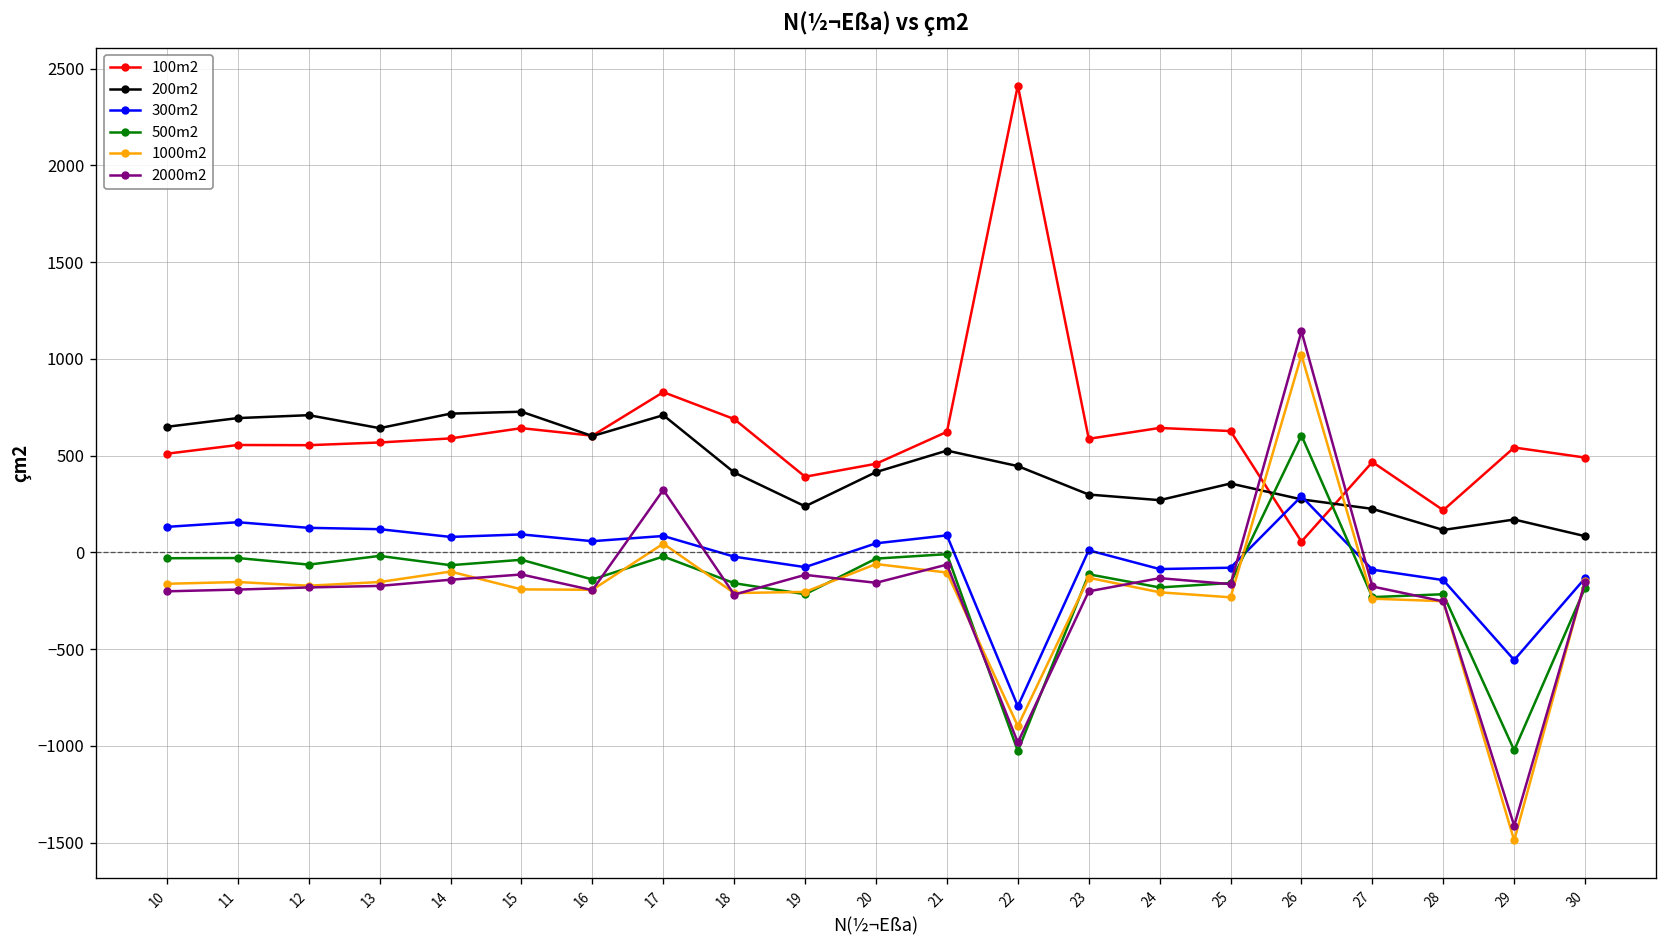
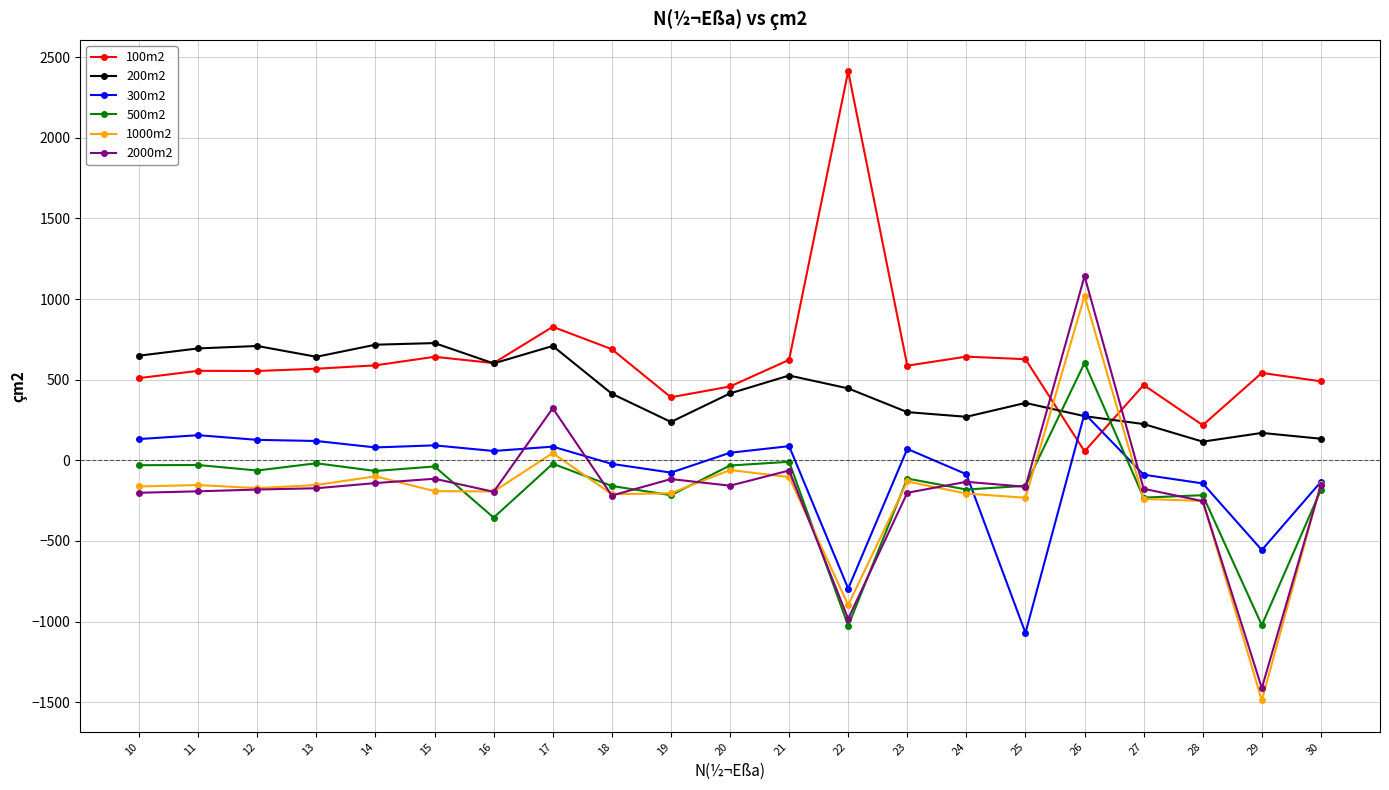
  {
    "100m2": {
      "10": 510,
      "11": 560,
      "12": 550,
      "13": 570,
      "14": 590,
      "15": 640,
      "17": 830,
      "18": 690,
      "19": 390,
      "20": 460,
      "21": 620,
      "22": 2410,
      "23": 590,
      "24": 640,
      "25": 630,
      "26": 60,
      "27": 470,
      "28": 220,
      "29": 540,
      "30": 490
    },
    "200m2": {
      "10": 650,
      "11": 690,
      "12": 710,
      "13": 640,
      "14": 720,
      "15": 730,
      "17": 710,
      "18": 410,
      "19": 240,
      "20": 420,
      "21": 530,
      "22": 450,
      "23": 300,
      "24": 270,
      "25": 360,
      "26": 270,
      "27": 230,
      "28": 120,
      "29": 170,
-     "30": 80
+     "30": 130
    },
    "300m2": {
      "10": 130,
      "11": 160,
      "12": 130,
      "13": 120,
      "14": 80,
      "15": 90,
      "16": 60,
      "17": 90,
      "18": -20,
      "19": -80,
      "20": 50,
      "21": 90,
      "22": -800,
-     "23": 10,
+     "23": 70,
      "24": -90,
-     "25": -80,
+     "25": -1070,
      "26": 290,
      "27": -90,
      "28": -140,
      "29": -560
    },
    "500m2": {
      "10": -30,
      "11": -30,
      "12": -60,
      "13": -20,
      "14": -70,
      "15": -40,
-     "16": -140,
+     "16": -360,
      "17": -20,
      "18": -160,
      "20": -30,
      "21": -10,
      "22": -1030,
      "23": -110,
      "24": -180,
      "26": 600,
      "28": -220,
      "29": -1020,
      "30": -180
    },
    "1000m2": {
      "10": -160,
      "11": -150,
      "13": -150,
      "14": -100,
      "15": -190,
      "17": 50,
      "20": -60,
      "21": -100,
      "22": -900,
      "23": -130,
      "24": -210,
      "25": -230,
      "26": 1020,
      "29": -1490
    },
    "2000m2": {
      "10": -200,
      "11": -190,
      "13": -170,
      "14": -140,
      "15": -110,
      "17": 320,
      "19": -120,
      "20": -160,
      "21": -60,
      "22": -980,
      "23": -200,
      "24": -130,
      "26": 1140,
      "27": -180,
      "29": -1410
    }
  }
